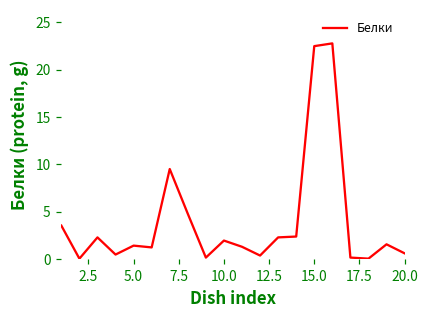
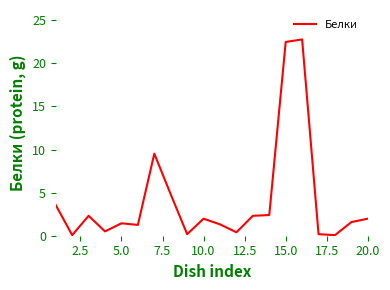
  {
    "5.0": 1,
    "10.0": 2,
    "15.0": 22,
-   "20.0": 1
+   "20.0": 2
  }
